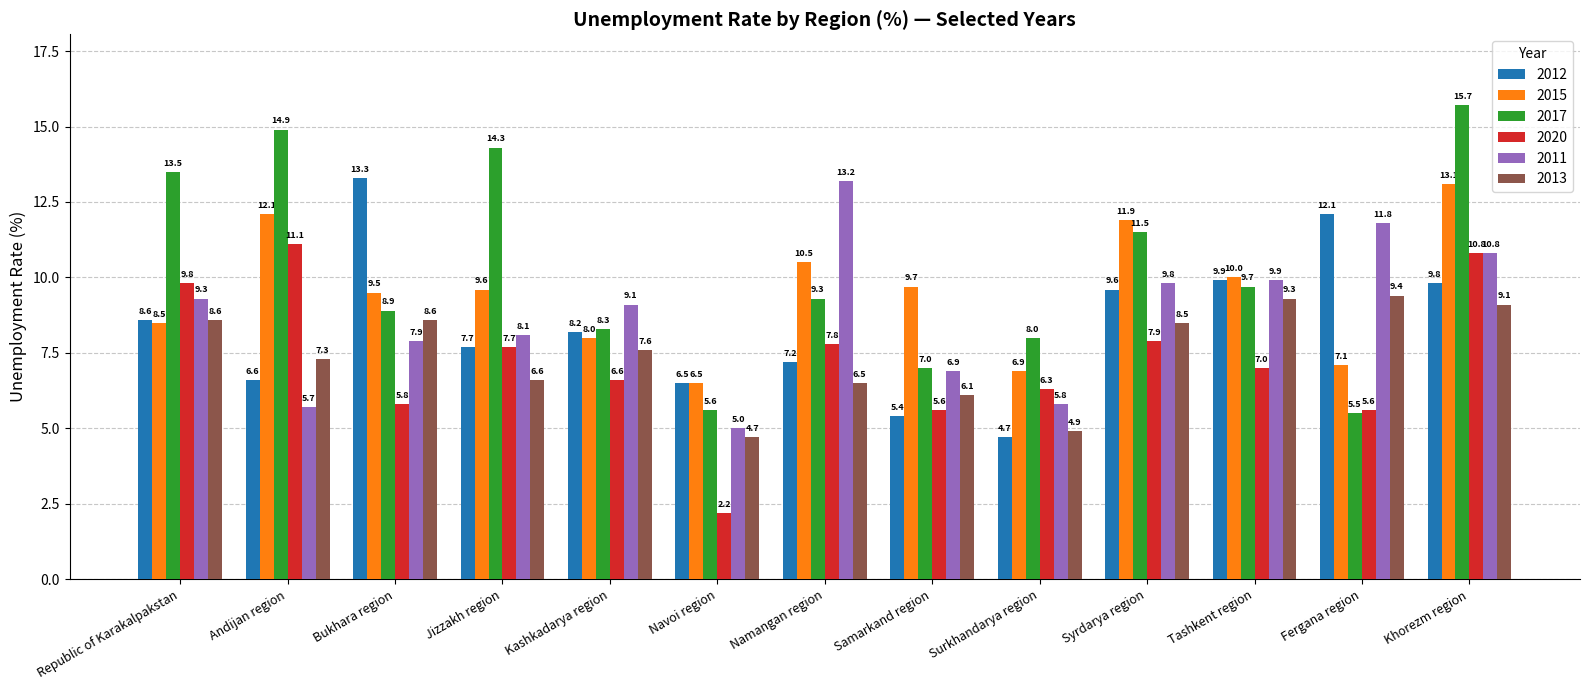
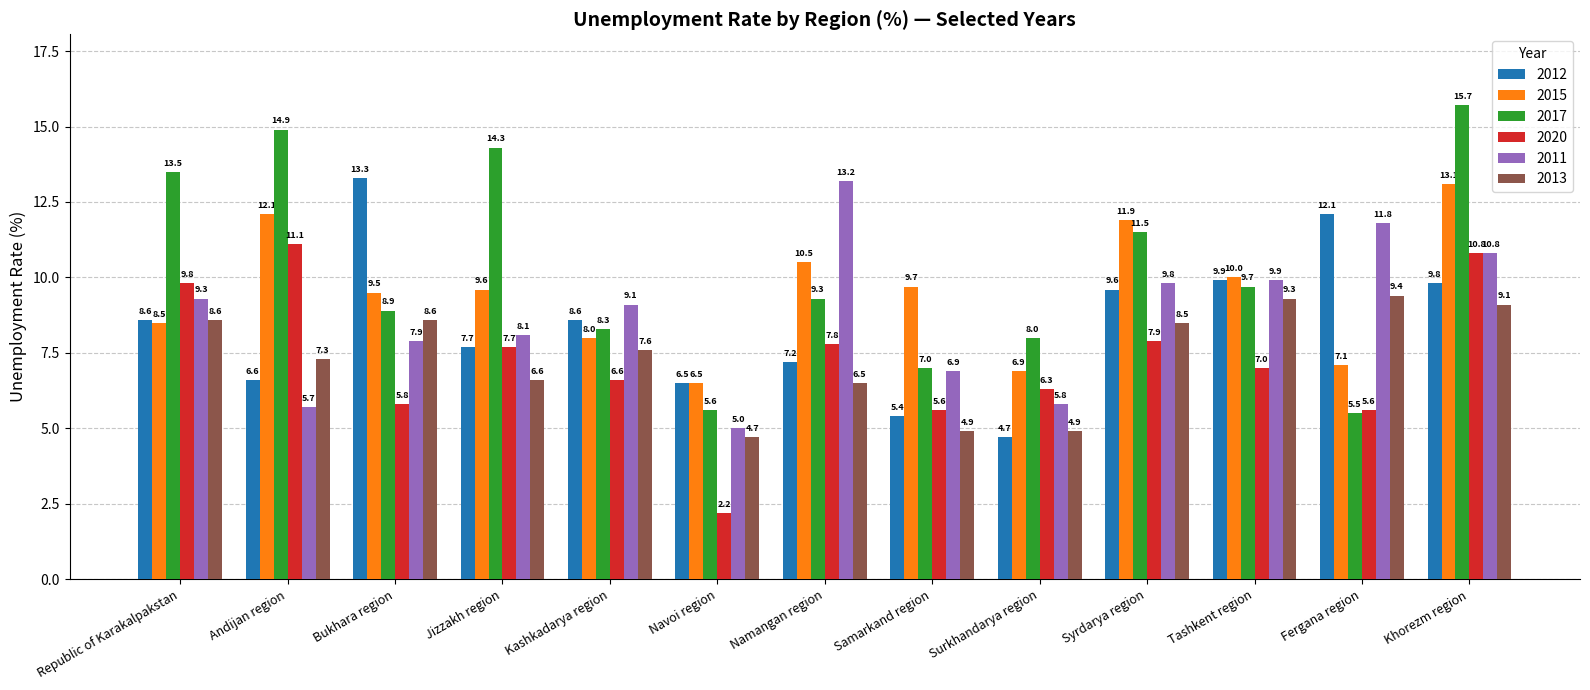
  {
    "2012": {
      "Republic of Karakalpakstan": 8.6,
      "Andijan region": 6.6,
      "Bukhara region": 13.3,
      "Jizzakh region": 7.7,
-     "Kashkadarya region": 8.2,
+     "Kashkadarya region": 8.6,
      "Navoi region": 6.5,
      "Namangan region": 7.2,
      "Samarkand region": 5.4,
      "Surkhandarya region": 4.7,
      "Syrdarya region": 9.6,
      "Tashkent region": 9.9,
      "Fergana region": 12.1,
      "Khorezm region": 9.8
    },
    "2015": {
      "Republic of Karakalpakstan": 8.5,
      "Andijan region": 12.1,
      "Bukhara region": 9.5,
      "Jizzakh region": 9.6,
      "Kashkadarya region": 8.0,
      "Navoi region": 6.5,
      "Namangan region": 10.5,
      "Samarkand region": 9.7,
      "Surkhandarya region": 6.9,
      "Syrdarya region": 11.9,
      "Tashkent region": 10.0,
      "Fergana region": 7.1,
      "Khorezm region": 13.1
    },
    "2017": {
      "Republic of Karakalpakstan": 13.5,
      "Andijan region": 14.9,
      "Bukhara region": 8.9,
      "Jizzakh region": 14.3,
      "Kashkadarya region": 8.3,
      "Navoi region": 5.6,
      "Namangan region": 9.3,
      "Samarkand region": 7.0,
      "Surkhandarya region": 8.0,
      "Syrdarya region": 11.5,
      "Tashkent region": 9.7,
      "Fergana region": 5.5,
      "Khorezm region": 15.7
    },
    "2020": {
      "Republic of Karakalpakstan": 9.8,
      "Andijan region": 11.1,
      "Bukhara region": 5.8,
      "Jizzakh region": 7.7,
      "Kashkadarya region": 6.6,
      "Navoi region": 2.2,
      "Namangan region": 7.8,
      "Samarkand region": 5.6,
      "Surkhandarya region": 6.3,
      "Syrdarya region": 7.9,
      "Tashkent region": 7.0,
      "Fergana region": 5.6
    },
    "2011": {
      "Republic of Karakalpakstan": 9.3,
      "Andijan region": 5.7,
      "Bukhara region": 7.9,
      "Jizzakh region": 8.1,
      "Kashkadarya region": 9.1,
      "Navoi region": 5.0,
      "Namangan region": 13.2,
      "Samarkand region": 6.9,
      "Surkhandarya region": 5.8,
      "Syrdarya region": 9.8,
      "Tashkent region": 9.9,
      "Fergana region": 11.8
    },
    "2013": {
      "Republic of Karakalpakstan": 8.6,
      "Andijan region": 7.3,
      "Bukhara region": 8.6,
      "Jizzakh region": 6.6,
      "Kashkadarya region": 7.6,
      "Navoi region": 4.7,
      "Namangan region": 6.5,
-     "Samarkand region": 6.1,
+     "Samarkand region": 4.9,
      "Surkhandarya region": 4.9,
      "Syrdarya region": 8.5,
      "Tashkent region": 9.3,
      "Fergana region": 9.4,
      "Khorezm region": 9.1
    }
  }
